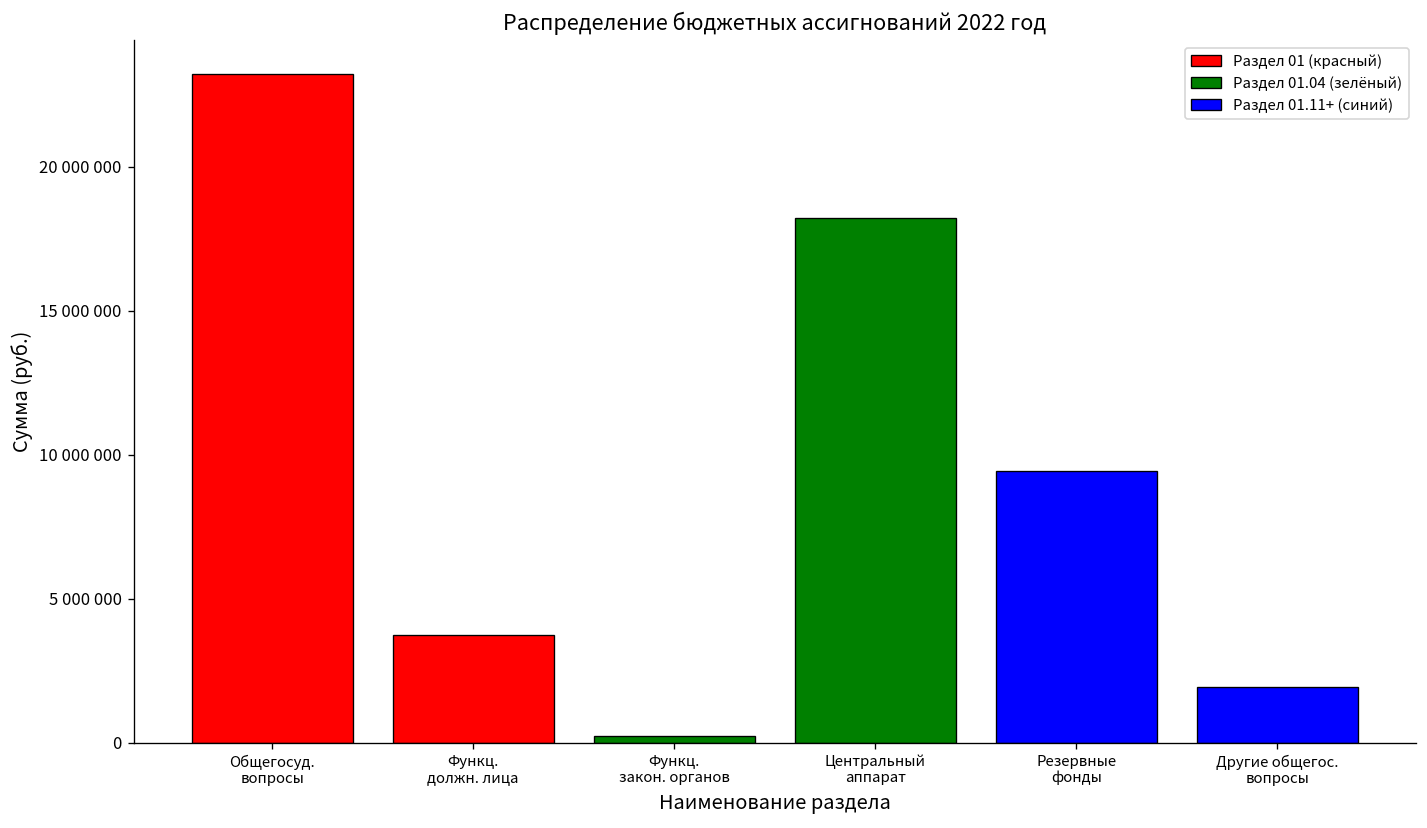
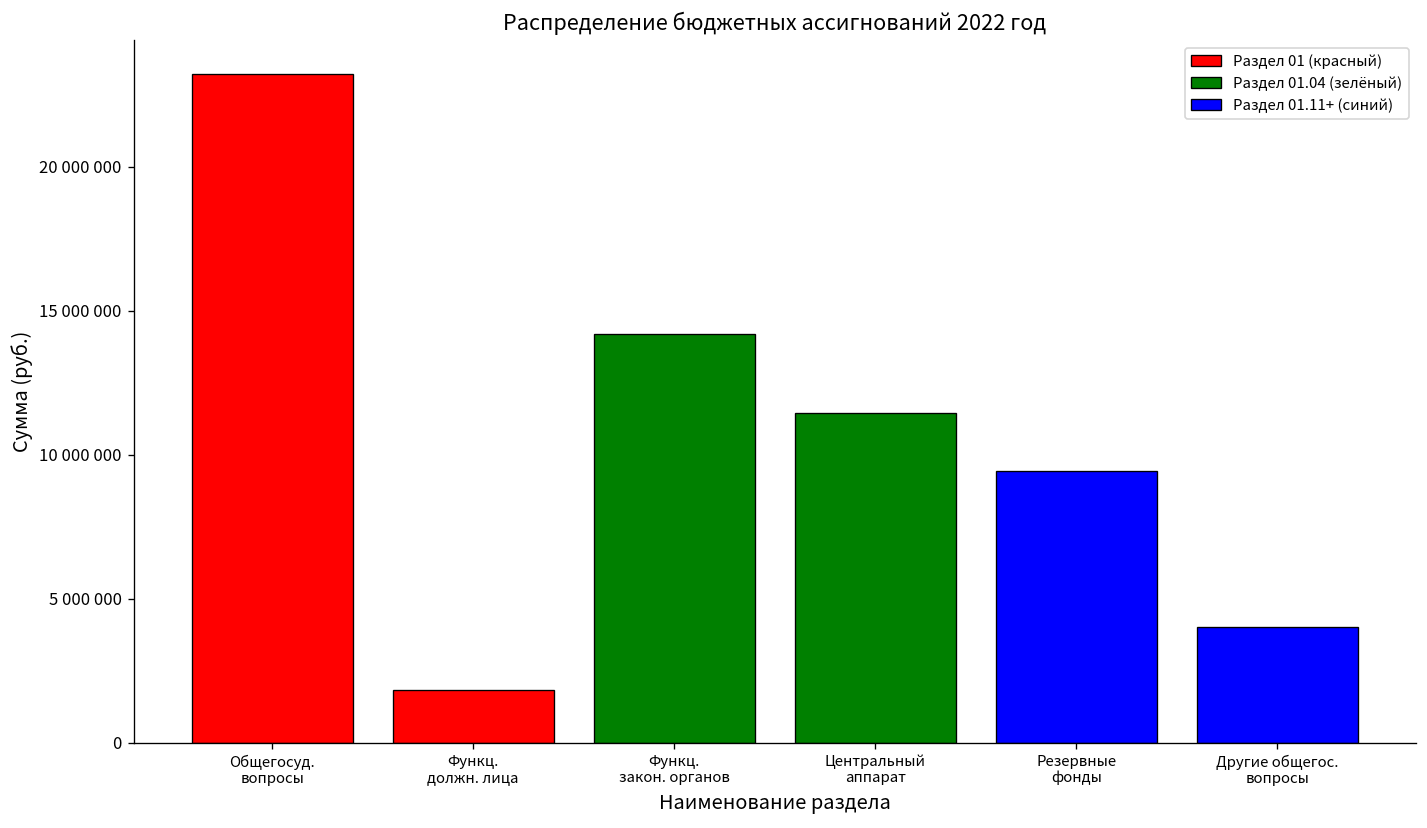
  {
    "Общегосуд. вопросы": 23200000,
-   "Функц. должн. лица": 3800000,
-   "Функц. закон. органов": 300000,
-   "Центральный аппарат": 18200000,
+   "Функц. должн. лица": 1800000,
+   "Функц. закон. органов": 14200000,
+   "Центральный аппарат": 11400000,
    "Резервные фонды": 9400000,
-   "Другие общегос. вопросы": 2000000
+   "Другие общегос. вопросы": 4000000
  }
